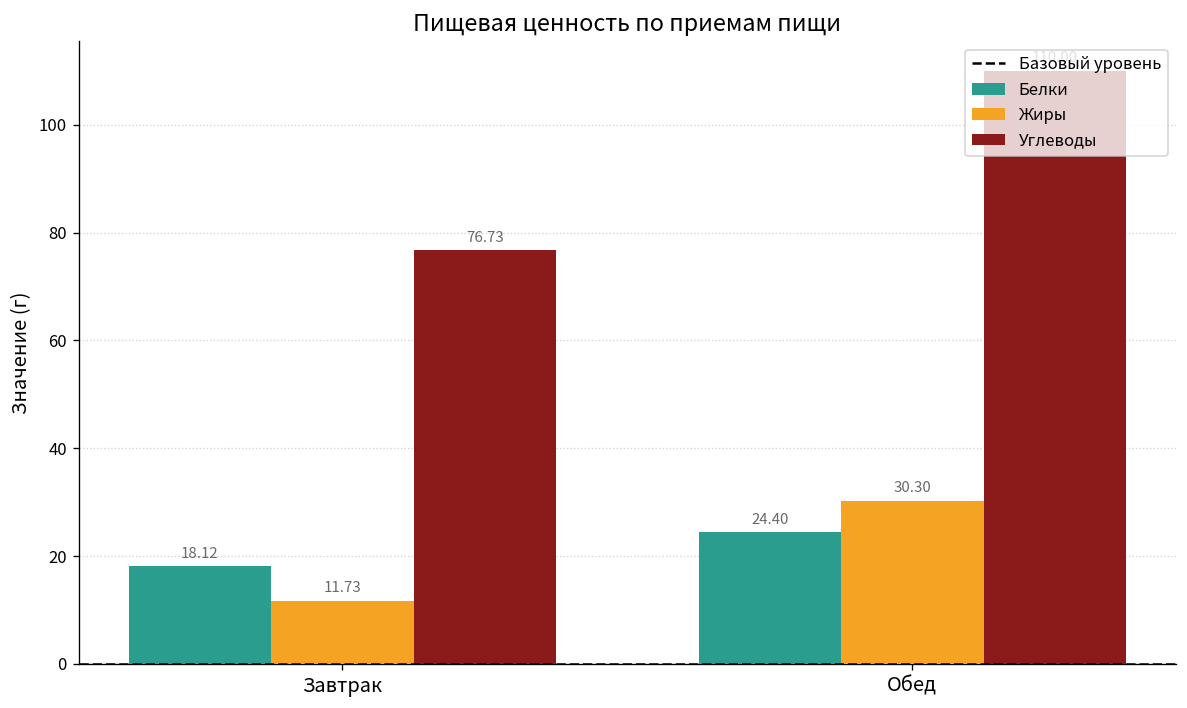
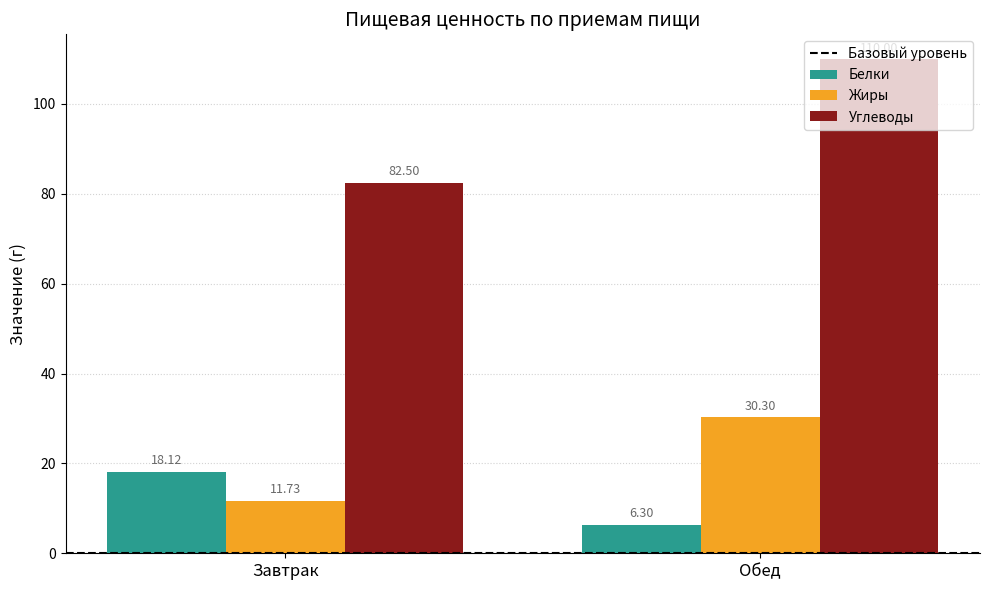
  {
    "Белки": {
      "Завтрак": 18.12,
-     "Обед": 24.40
+     "Обед": 6.30
    },
    "Жиры": {
      "Завтрак": 11.73,
      "Обед": 30.30
    },
    "Углеводы": {
-     "Завтрак": 76.73
+     "Завтрак": 82.50
    }
  }
